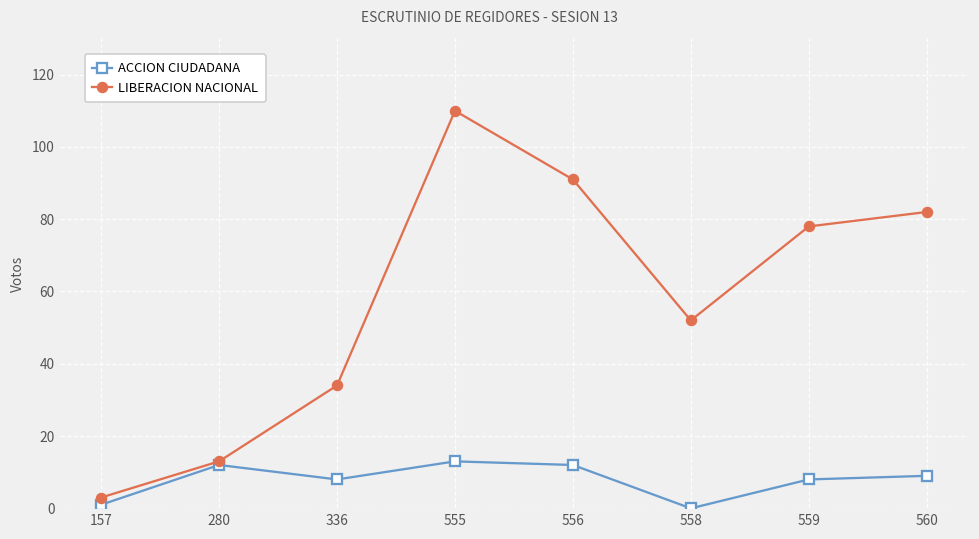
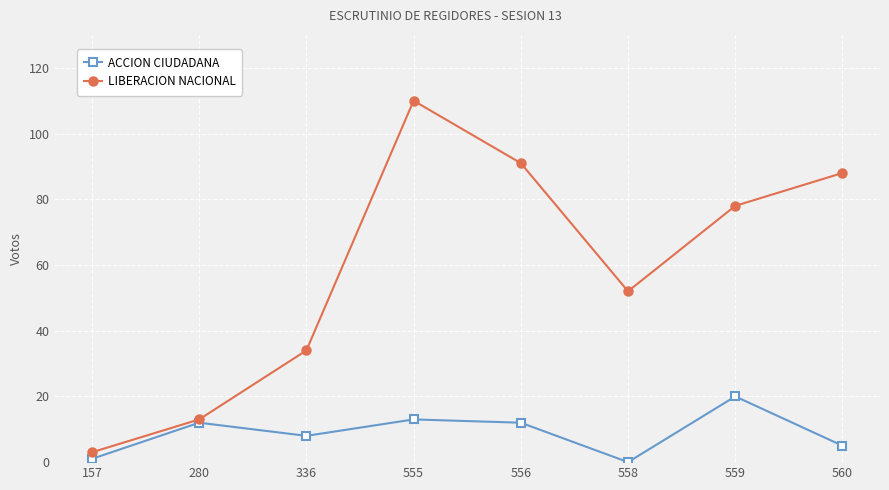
  {
    "ACCION CIUDADANA": {
      "157": 1,
      "280": 12,
      "336": 8,
      "555": 13,
      "556": 12,
      "558": 0,
-     "559": 8,
-     "560": 9
+     "559": 20,
+     "560": 5
    },
    "LIBERACION NACIONAL": {
      "157": 3,
      "280": 13,
      "336": 34,
      "555": 110,
      "556": 91,
      "558": 52,
      "559": 78,
-     "560": 82
+     "560": 88
    }
  }
